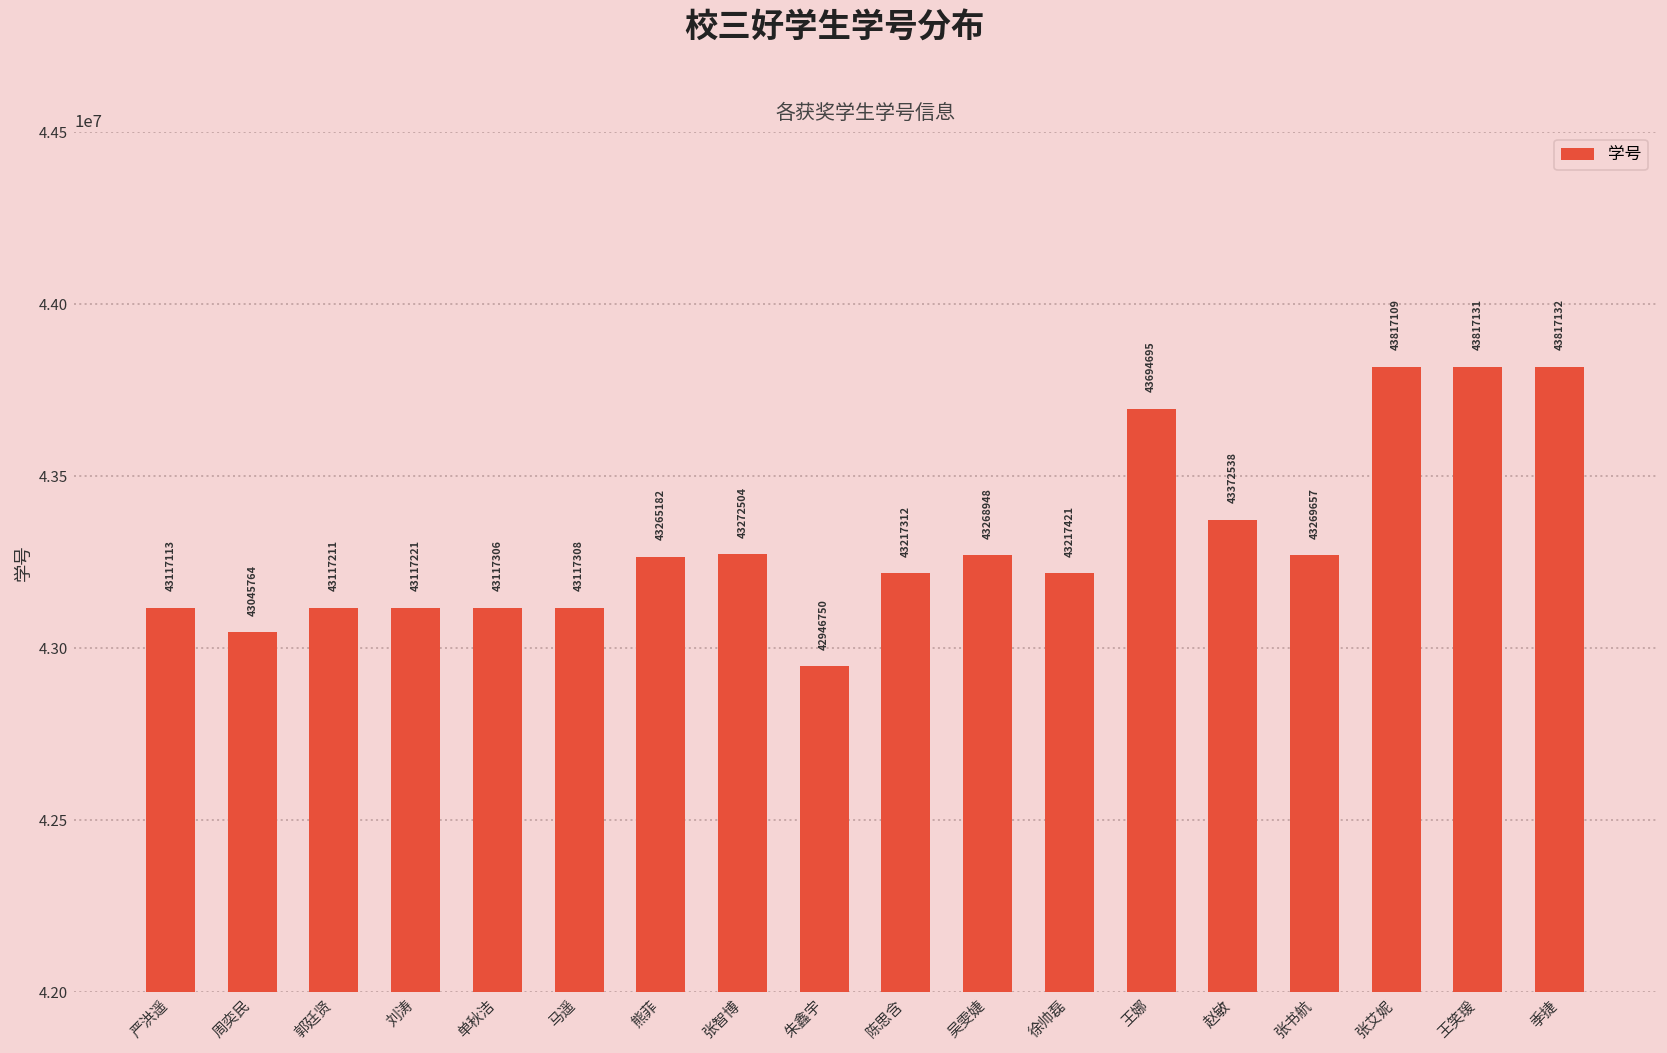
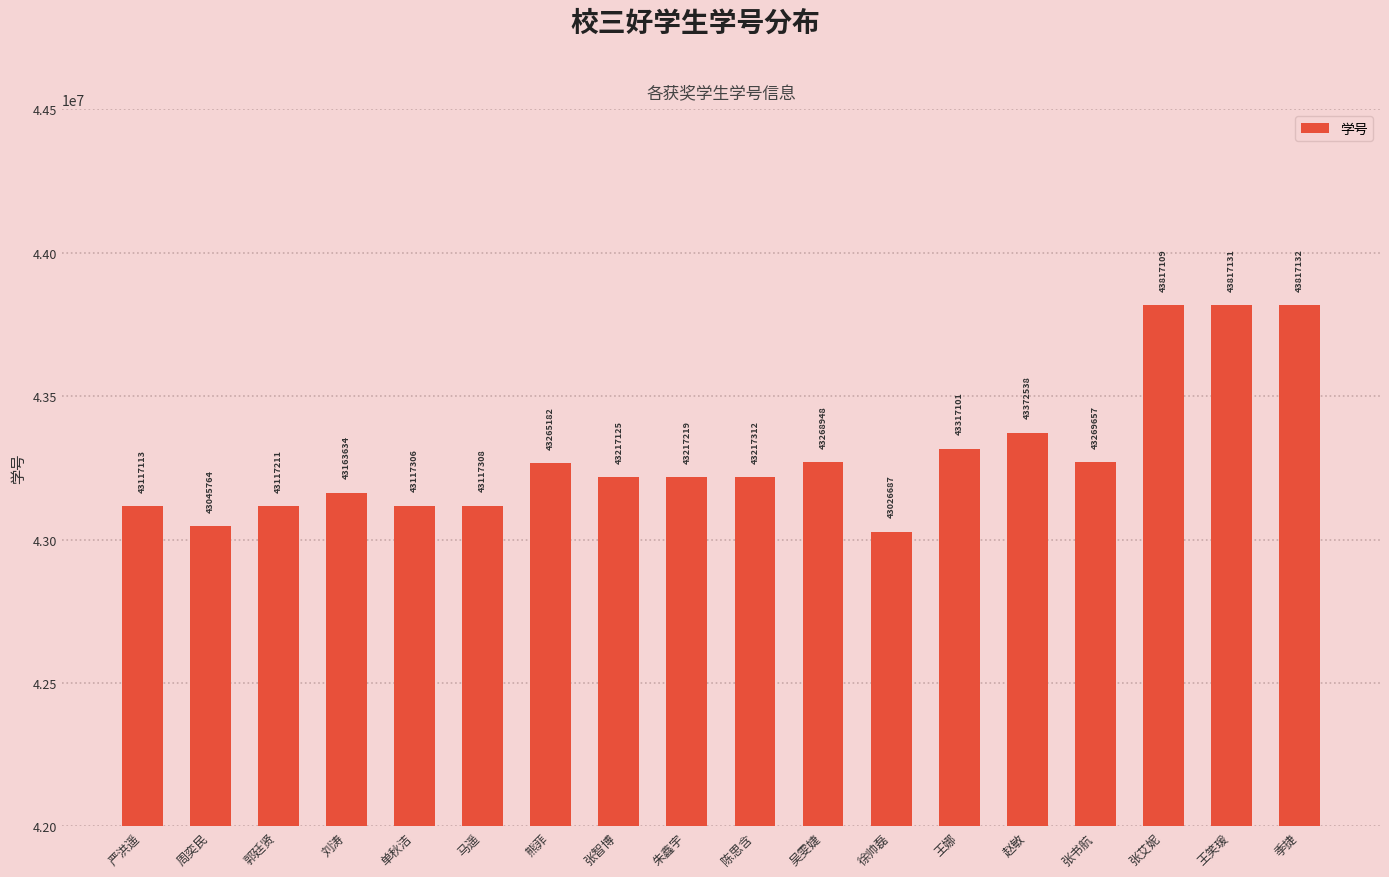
  {
    "严洪遥": 43117113,
    "周奕民": 43045764,
    "郭廷贤": 43117211,
-   "刘涛": 43117221,
+   "刘涛": 43163634,
    "单秋洁": 43117306,
    "马遥": 43117308,
    "熊菲": 43265182,
-   "张智博": 43272504,
-   "朱鑫宇": 42946750,
+   "张智博": 43217125,
+   "朱鑫宇": 43217219,
    "陈思含": 43217312,
    "吴雯婕": 43268948,
-   "徐帅磊": 43217421,
-   "王娜": 43694695,
+   "徐帅磊": 43026687,
+   "王娜": 43317101,
    "赵敏": 43372538,
    "张书航": 43269657,
    "张艾妮": 43817109,
    "王笑瑗": 43817131,
    "季捷": 43817132
  }
